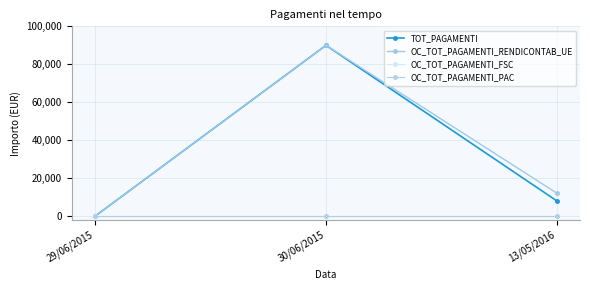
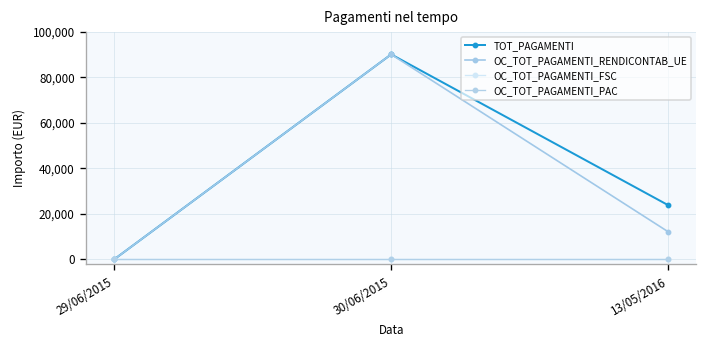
  {
    "TOT_PAGAMENTI": {
-     "13/05/2016": "8,000"
+     "13/05/2016": "24,000"
    }
  }
